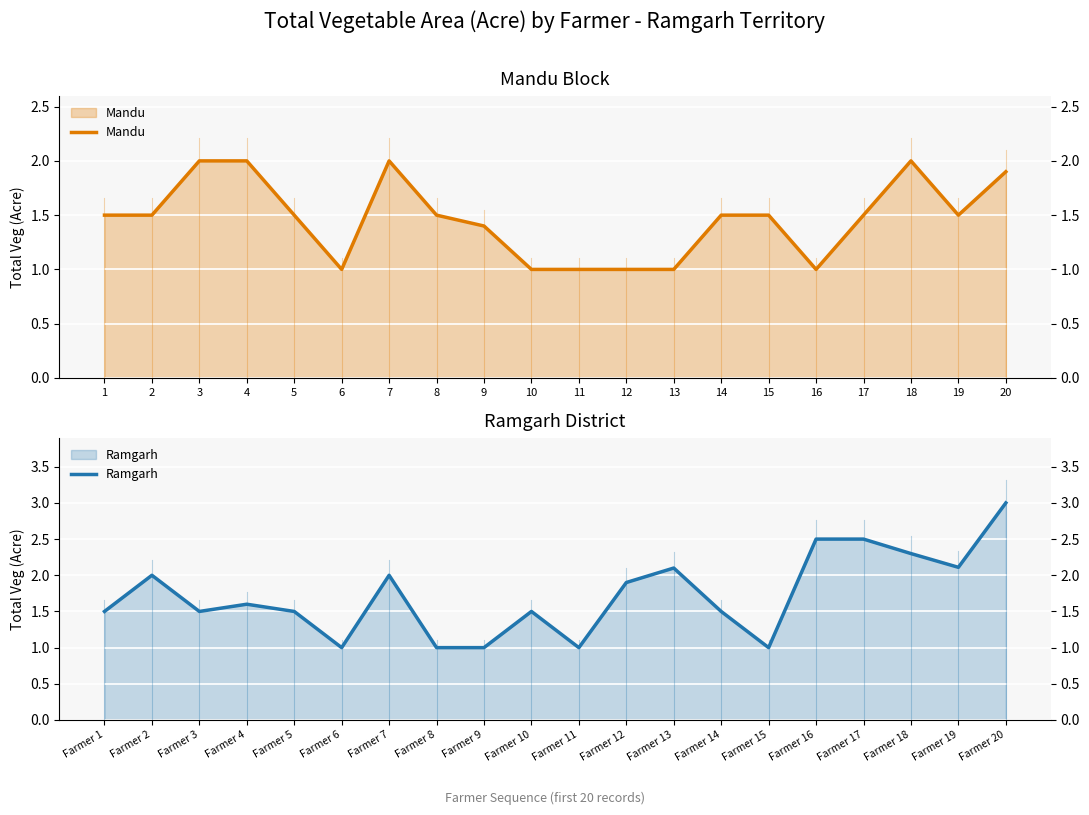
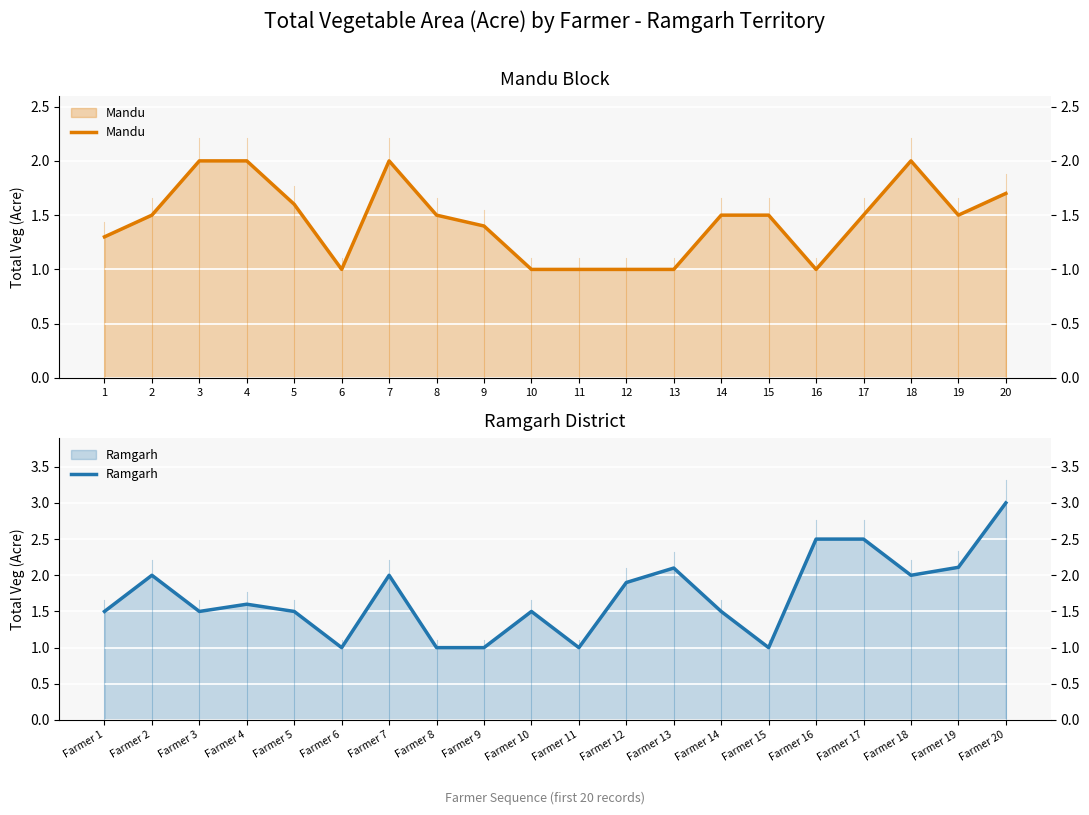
  {
    "Mandu Block": {
-     "1": 1.5,
+     "1": 1.3,
      "2": 1.5,
      "3": 2.0,
      "4": 2.0,
-     "5": 1.5,
+     "5": 1.6,
      "6": 1.0,
      "7": 2.0,
      "8": 1.5,
      "9": 1.4,
      "10": 1.0,
      "11": 1.0,
      "12": 1.0,
      "13": 1.0,
      "14": 1.5,
      "15": 1.5,
      "16": 1.0,
      "17": 1.5,
      "18": 2.0,
      "19": 1.5,
-     "20": 1.9
+     "20": 1.7
    },
    "Ramgarh District": {
      "Farmer 1": 1.5,
      "Farmer 2": 2.0,
      "Farmer 3": 1.5,
      "Farmer 4": 1.6,
      "Farmer 5": 1.5,
      "Farmer 6": 1.0,
      "Farmer 7": 2.0,
      "Farmer 8": 1.0,
      "Farmer 9": 1.0,
      "Farmer 10": 1.5,
      "Farmer 11": 1.0,
      "Farmer 12": 1.9,
      "Farmer 13": 2.1,
      "Farmer 14": 1.5,
      "Farmer 15": 1.0,
      "Farmer 16": 2.5,
      "Farmer 17": 2.5,
-     "Farmer 18": 2.3,
+     "Farmer 18": 2.0,
      "Farmer 19": 2.1,
      "Farmer 20": 3.0
    }
  }
